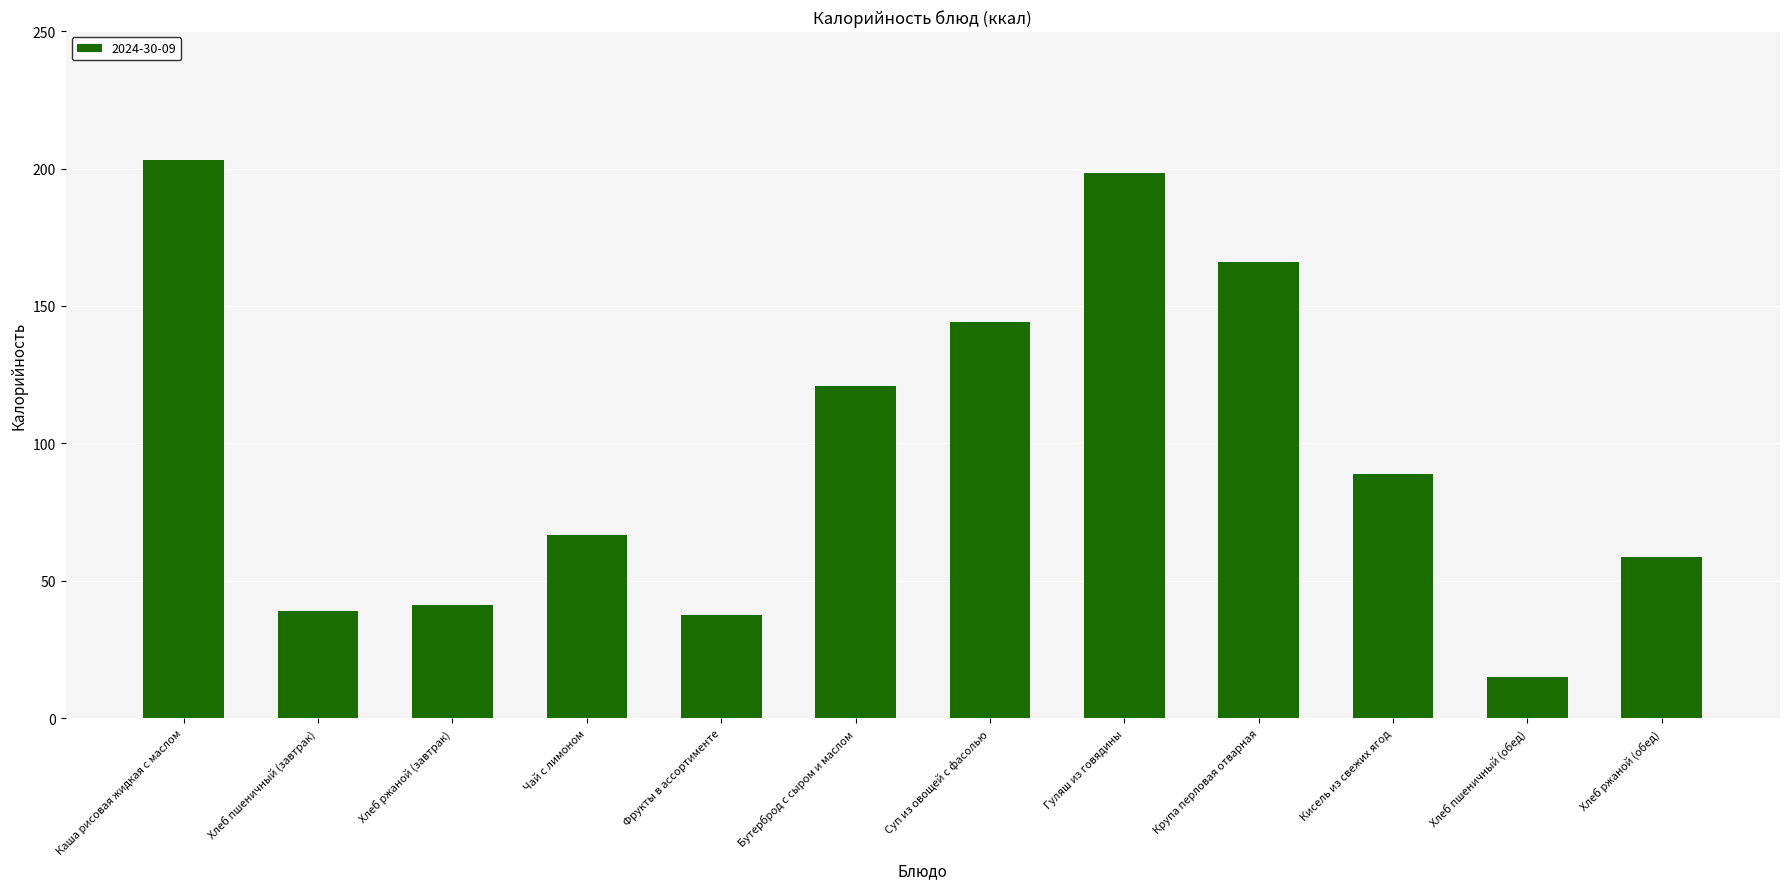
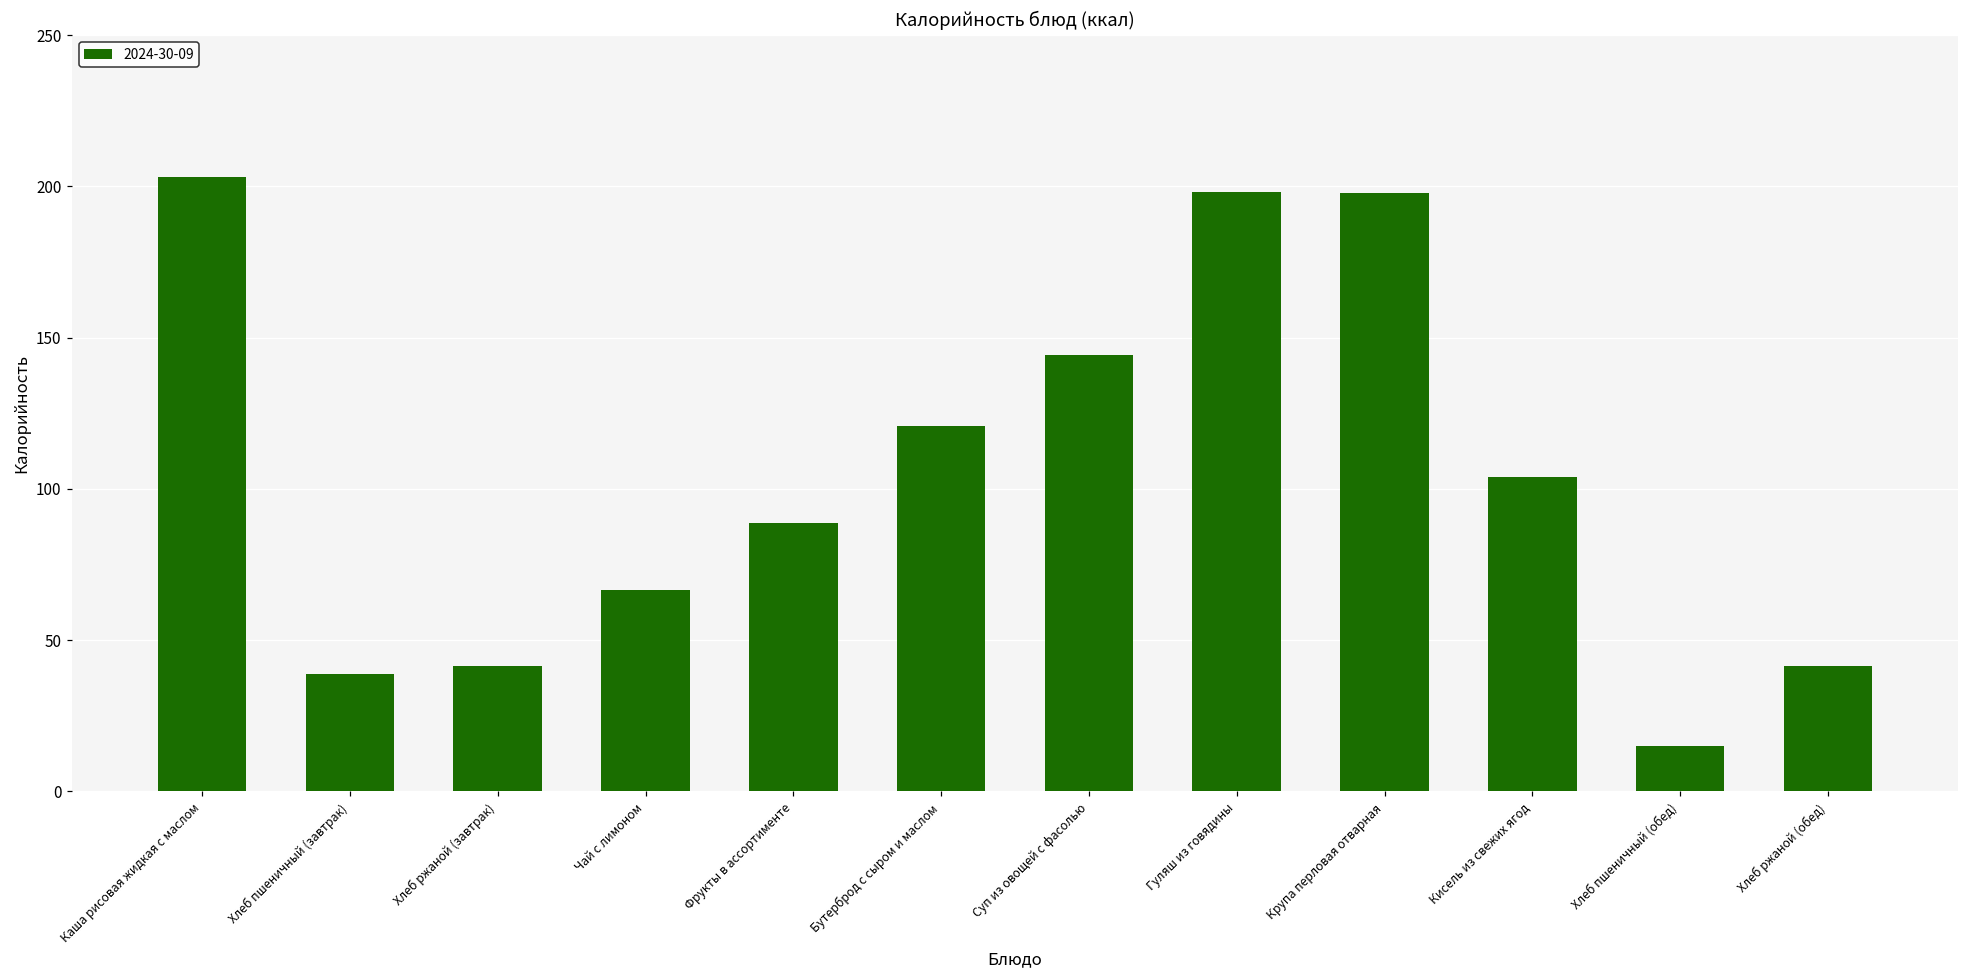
  {
    "Каша рисовая жидкая с маслом": 203,
    "Хлеб пшеничный (завтрак)": 39,
    "Хлеб ржаной (завтрак)": 41,
    "Чай с лимоном": 67,
-   "Фрукты в ассортименте": 38,
+   "Фрукты в ассортименте": 89,
    "Бутерброд с сыром и маслом": 121,
    "Суп из овощей с фасолью": 144,
    "Гуляш из говядины": 198,
-   "Крупа перловая отварная": 166,
-   "Кисель из свежих ягод": 89,
+   "Крупа перловая отварная": 198,
+   "Кисель из свежих ягод": 104,
    "Хлеб пшеничный (обед)": 15,
-   "Хлеб ржаной (обед)": 59
+   "Хлеб ржаной (обед)": 41
  }
